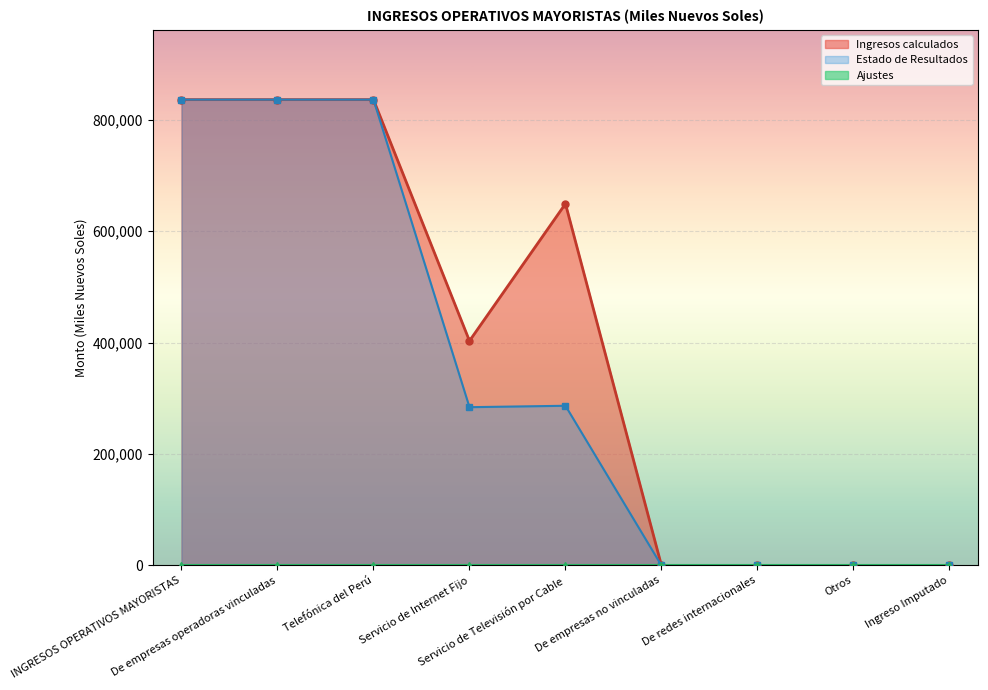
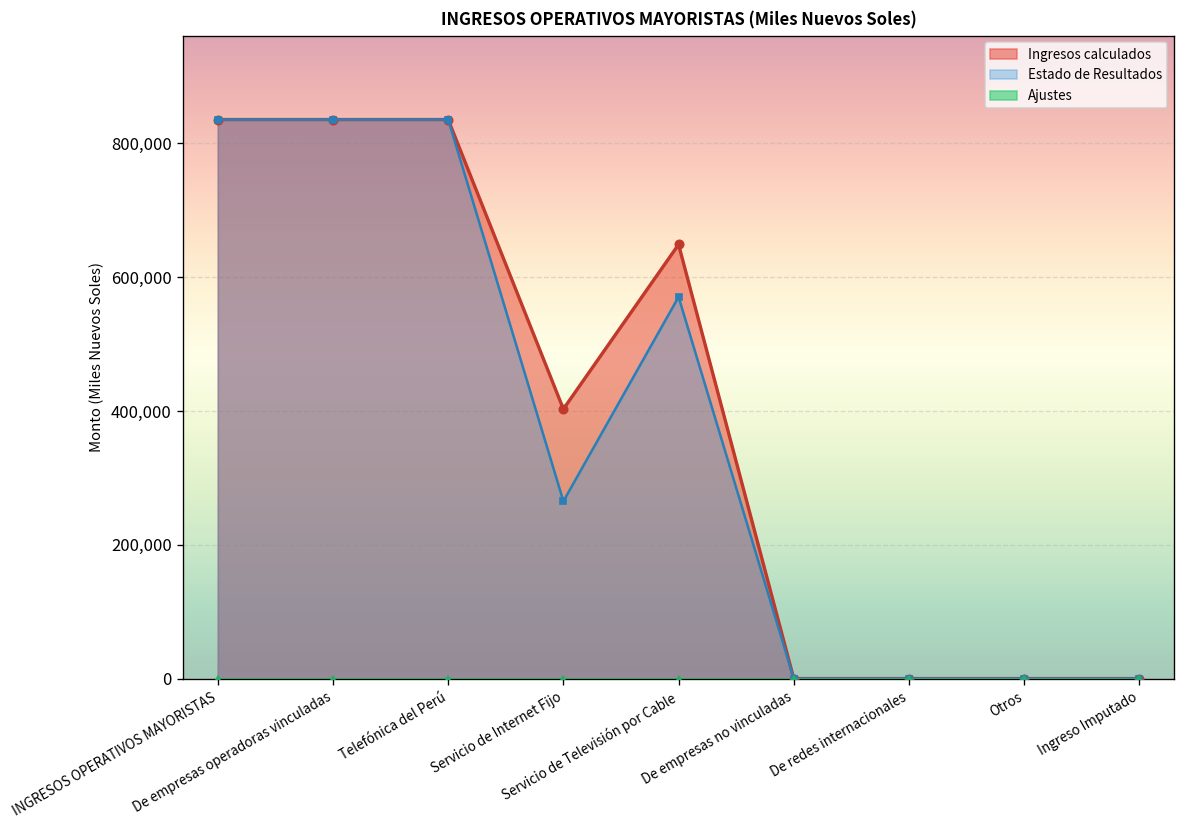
  {
    "Ingresos calculados": {
      "Servicio de Internet Fijo": "400,000",
      "Servicio de Televisión por Cable": "650,000"
    },
    "Estado de Resultados": {
-     "Servicio de Internet Fijo": "280,000",
-     "Servicio de Televisión por Cable": "290,000"
+     "Servicio de Internet Fijo": "270,000",
+     "Servicio de Televisión por Cable": "570,000"
    },
    "Ajustes": {
      "INGRESOS OPERATIVOS MAYORISTAS": "0",
      "De empresas operadoras vinculadas": "0",
      "Telefónica del Perú": "0",
      "Servicio de Internet Fijo": "0",
      "Servicio de Televisión por Cable": "0"
    }
  }
